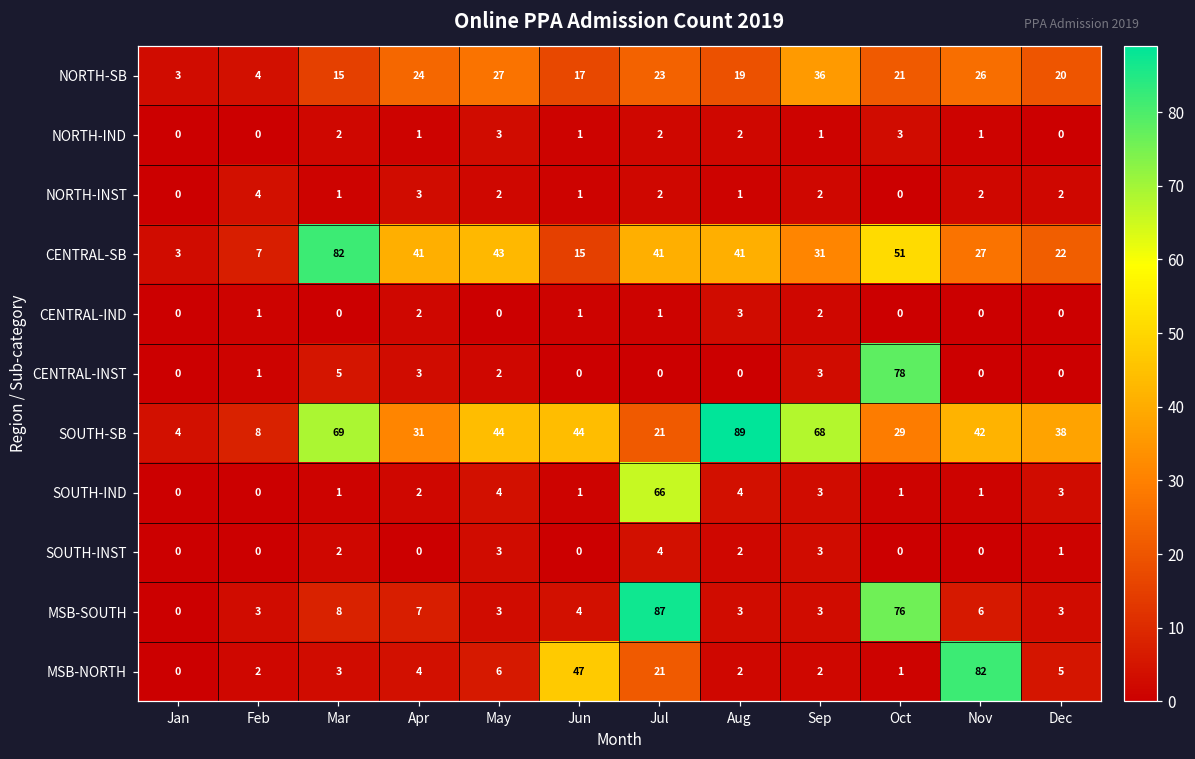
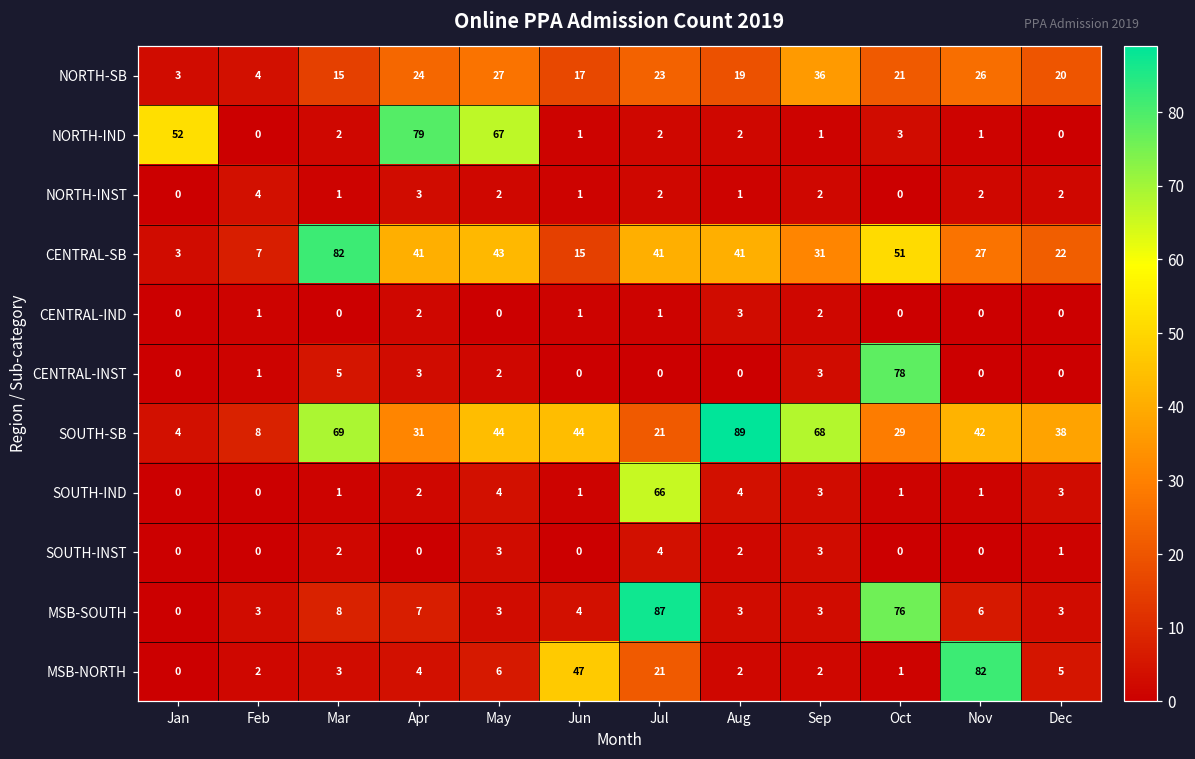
  {
    "NORTH-SB": {
      "Jan": 3,
      "Feb": 4,
      "Mar": 15,
      "Apr": 24,
      "May": 27,
      "Jun": 17,
      "Jul": 23,
      "Aug": 19,
      "Sep": 36,
      "Oct": 21,
      "Nov": 26,
      "Dec": 20
    },
    "NORTH-IND": {
-     "Jan": 0,
+     "Jan": 52,
      "Feb": 0,
      "Mar": 2,
-     "Apr": 1,
-     "May": 3,
+     "Apr": 79,
+     "May": 67,
      "Jun": 1,
      "Jul": 2,
      "Aug": 2,
      "Sep": 1,
      "Oct": 3,
      "Nov": 1,
      "Dec": 0
    },
    "NORTH-INST": {
      "Jan": 0,
      "Feb": 4,
      "Mar": 1,
      "Apr": 3,
      "May": 2,
      "Jun": 1,
      "Jul": 2,
      "Aug": 1,
      "Sep": 2,
      "Oct": 0,
      "Nov": 2,
      "Dec": 2
    },
    "CENTRAL-SB": {
      "Jan": 3,
      "Feb": 7,
      "Mar": 82,
      "Apr": 41,
      "May": 43,
      "Jun": 15,
      "Jul": 41,
      "Aug": 41,
      "Sep": 31,
      "Oct": 51,
      "Nov": 27,
      "Dec": 22
    },
    "CENTRAL-IND": {
      "Jan": 0,
      "Feb": 1,
      "Mar": 0,
      "Apr": 2,
      "May": 0,
      "Jun": 1,
      "Jul": 1,
      "Aug": 3,
      "Sep": 2,
      "Oct": 0,
      "Nov": 0,
      "Dec": 0
    },
    "CENTRAL-INST": {
      "Jan": 0,
      "Feb": 1,
      "Mar": 5,
      "Apr": 3,
      "May": 2,
      "Jun": 0,
      "Jul": 0,
      "Aug": 0,
      "Sep": 3,
      "Oct": 78,
      "Nov": 0,
      "Dec": 0
    },
    "SOUTH-SB": {
      "Jan": 4,
      "Feb": 8,
      "Mar": 69,
      "Apr": 31,
      "May": 44,
      "Jun": 44,
      "Jul": 21,
      "Aug": 89,
      "Sep": 68,
      "Oct": 29,
      "Nov": 42,
      "Dec": 38
    },
    "SOUTH-IND": {
      "Jan": 0,
      "Feb": 0,
      "Mar": 1,
      "Apr": 2,
      "May": 4,
      "Jun": 1,
      "Jul": 66,
      "Aug": 4,
      "Sep": 3,
      "Oct": 1,
      "Nov": 1,
      "Dec": 3
    },
    "SOUTH-INST": {
      "Jan": 0,
      "Feb": 0,
      "Mar": 2,
      "Apr": 0,
      "May": 3,
      "Jun": 0,
      "Jul": 4,
      "Aug": 2,
      "Sep": 3,
      "Oct": 0,
      "Nov": 0,
      "Dec": 1
    },
    "MSB-SOUTH": {
      "Jan": 0,
      "Feb": 3,
      "Mar": 8,
      "Apr": 7,
      "May": 3,
      "Jun": 4,
      "Jul": 87,
      "Aug": 3,
      "Sep": 3,
      "Oct": 76,
      "Nov": 6,
      "Dec": 3
    },
    "MSB-NORTH": {
      "Jan": 0,
      "Feb": 2,
      "Mar": 3,
      "Apr": 4,
      "May": 6,
      "Jun": 47,
      "Jul": 21,
      "Aug": 2,
      "Sep": 2,
      "Oct": 1,
      "Nov": 82,
      "Dec": 5
    }
  }
